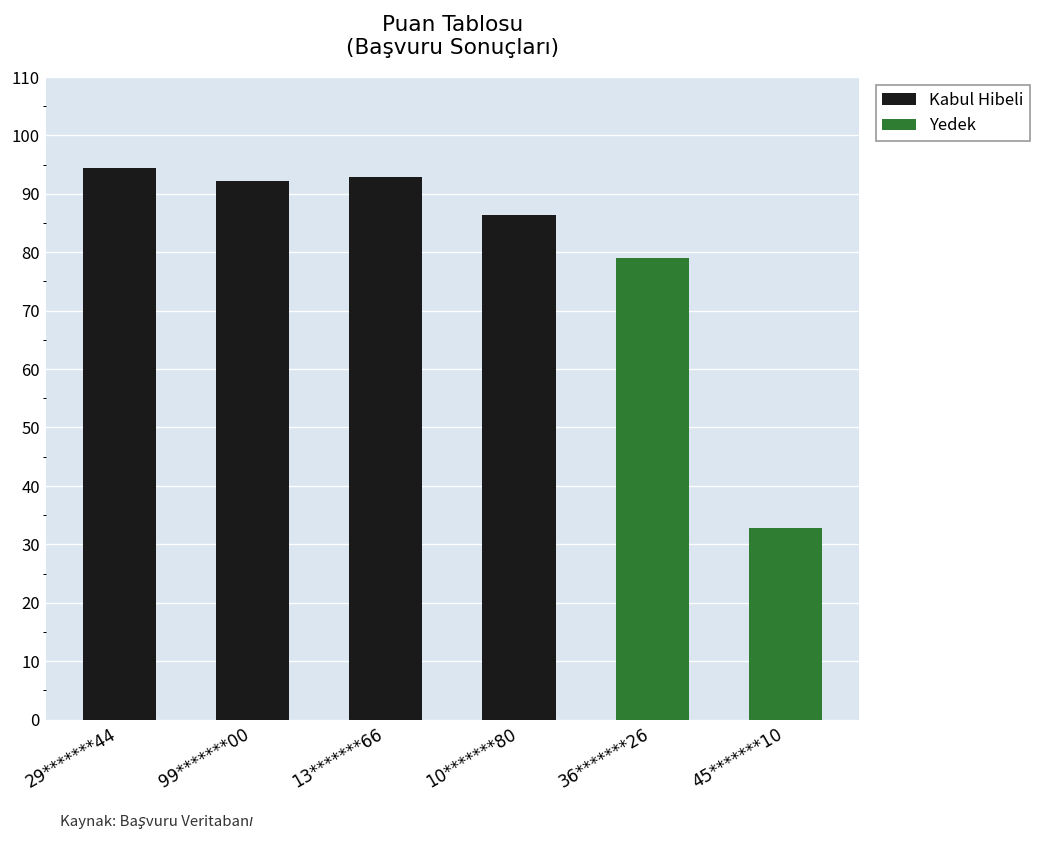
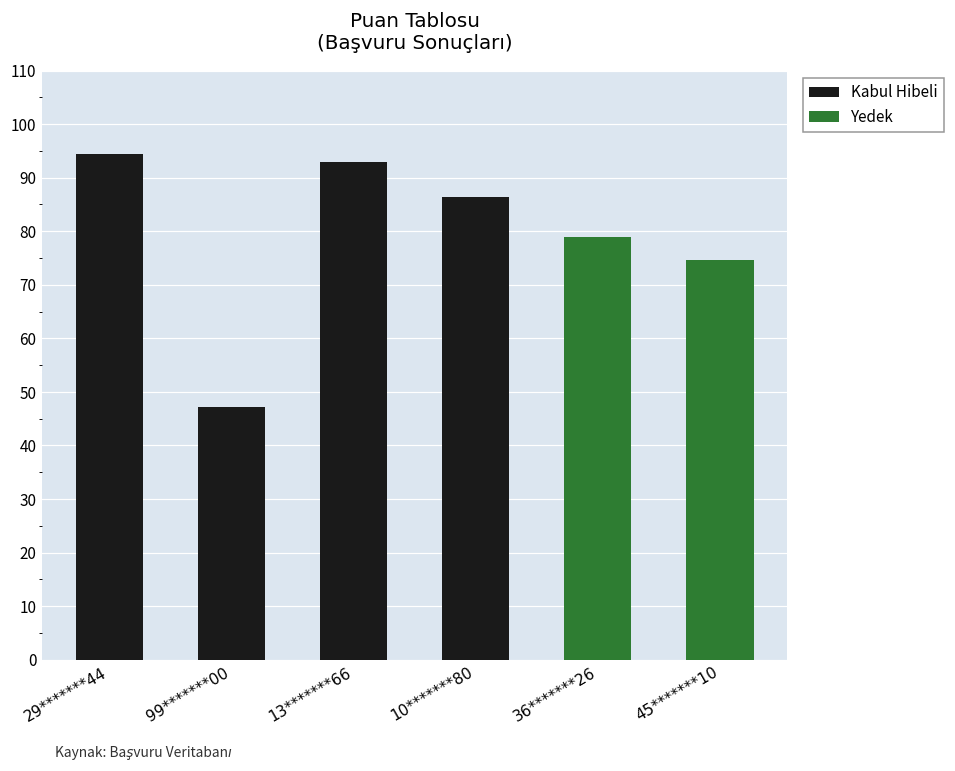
  {
    "Kabul Hibeli": {
      "29*******44": 94,
-     "99*******00": 92,
+     "99*******00": 47,
      "13*******66": 93,
      "10*******80": 86,
      "36*******26": 0,
      "45*******10": 0
    },
    "Yedek": {
      "29*******44": 0,
      "99*******00": 0,
      "13*******66": 0,
      "10*******80": 0,
      "36*******26": 79,
-     "45*******10": 33
+     "45*******10": 75
    }
  }
